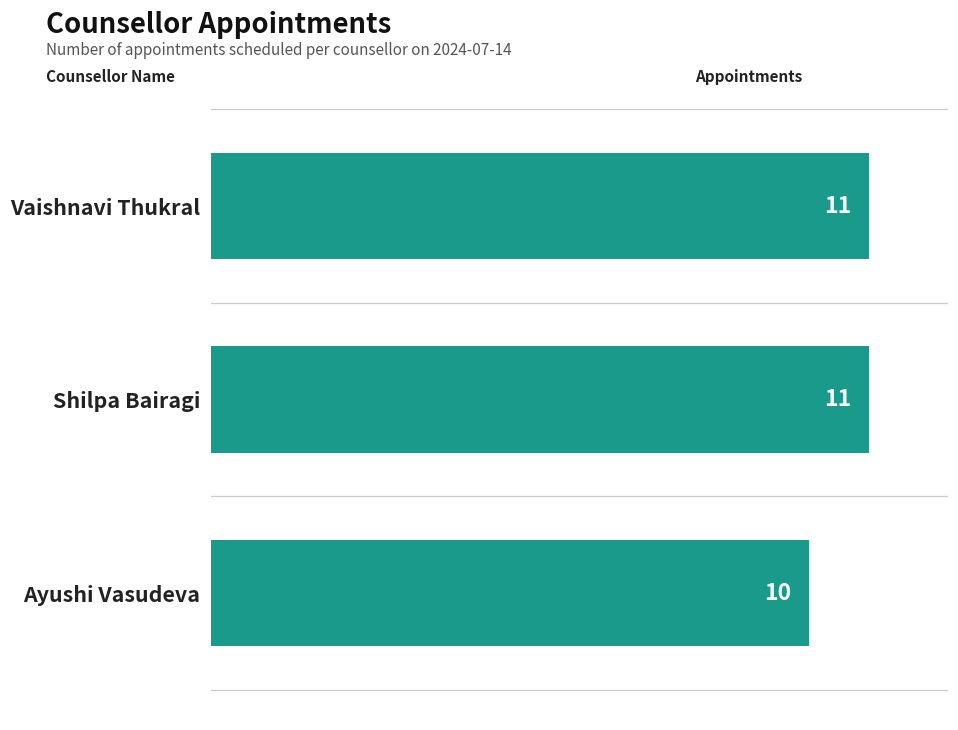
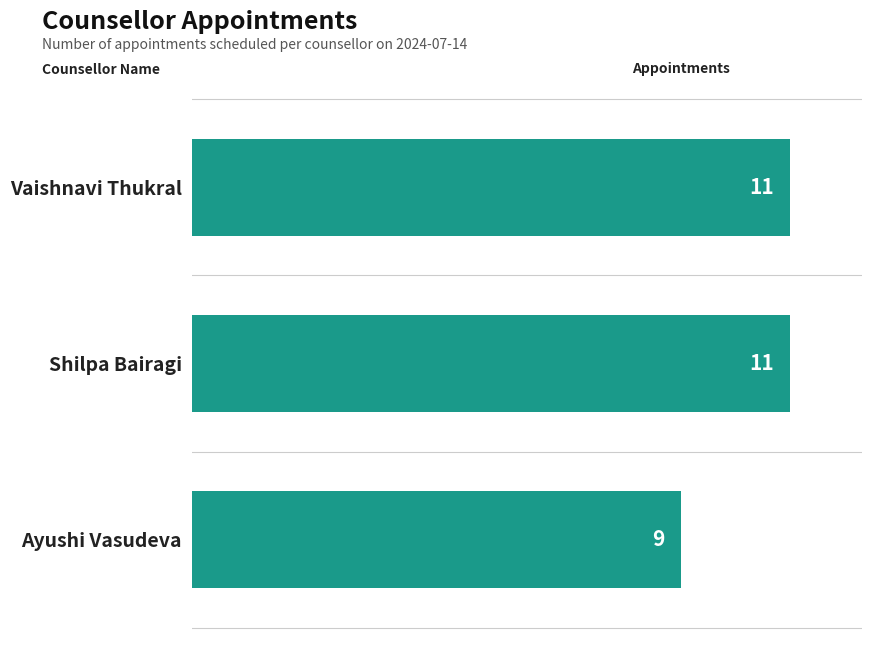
  {
    "Vaishnavi Thukral": 11,
    "Shilpa Bairagi": 11,
-   "Ayushi Vasudeva": 10
+   "Ayushi Vasudeva": 9
  }
